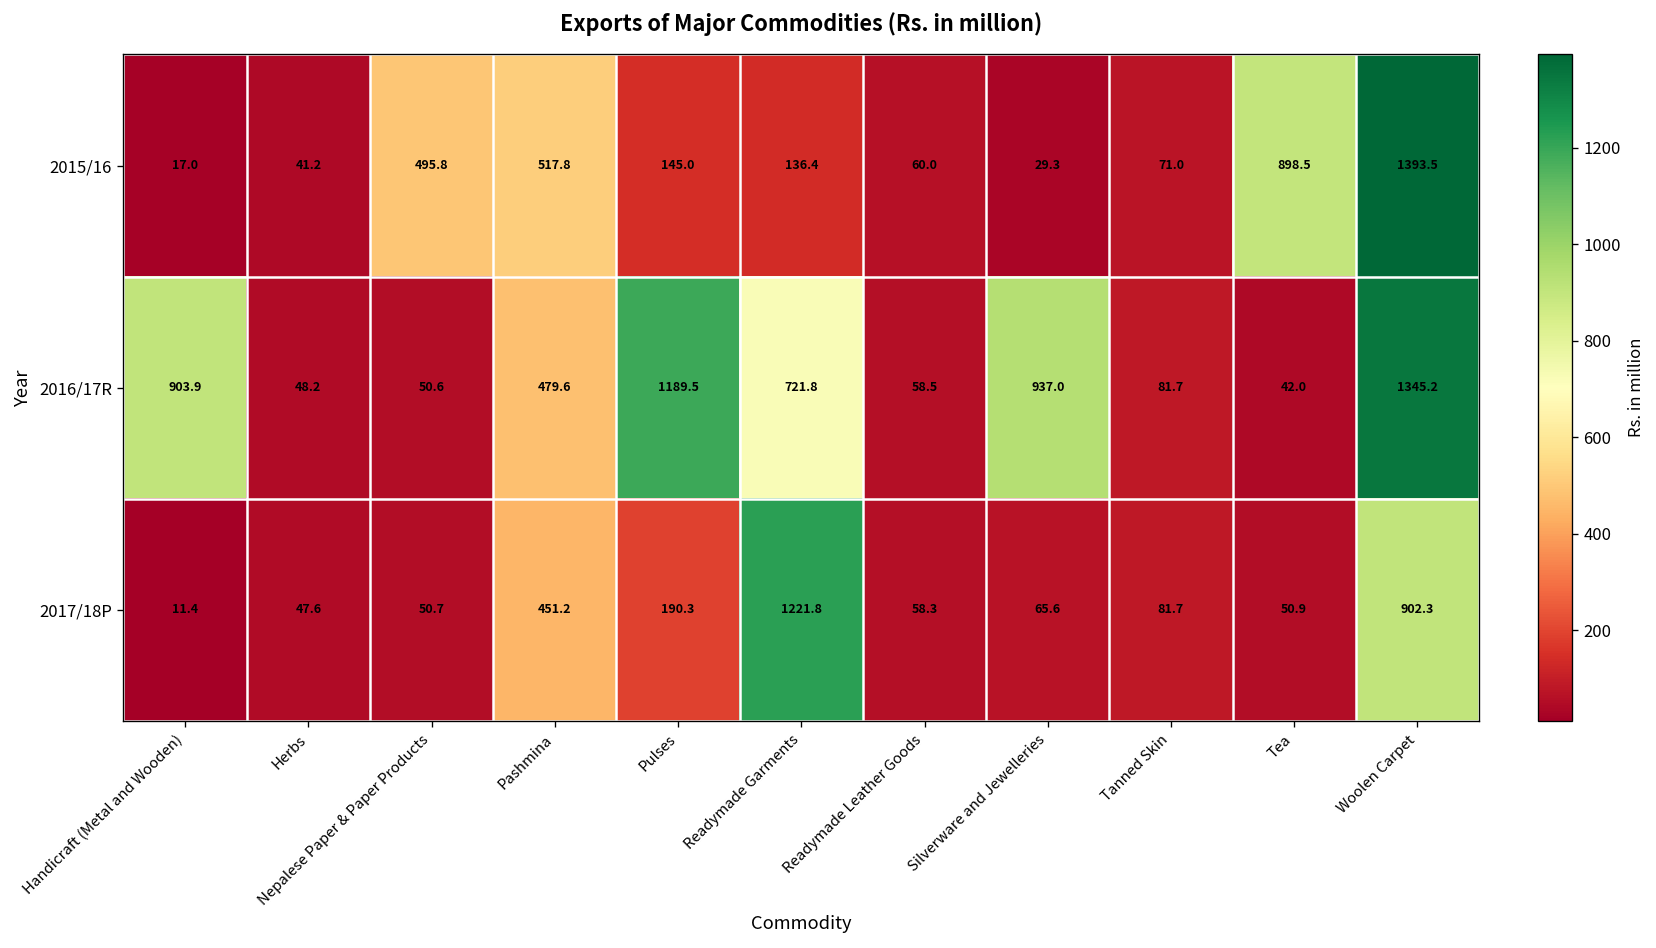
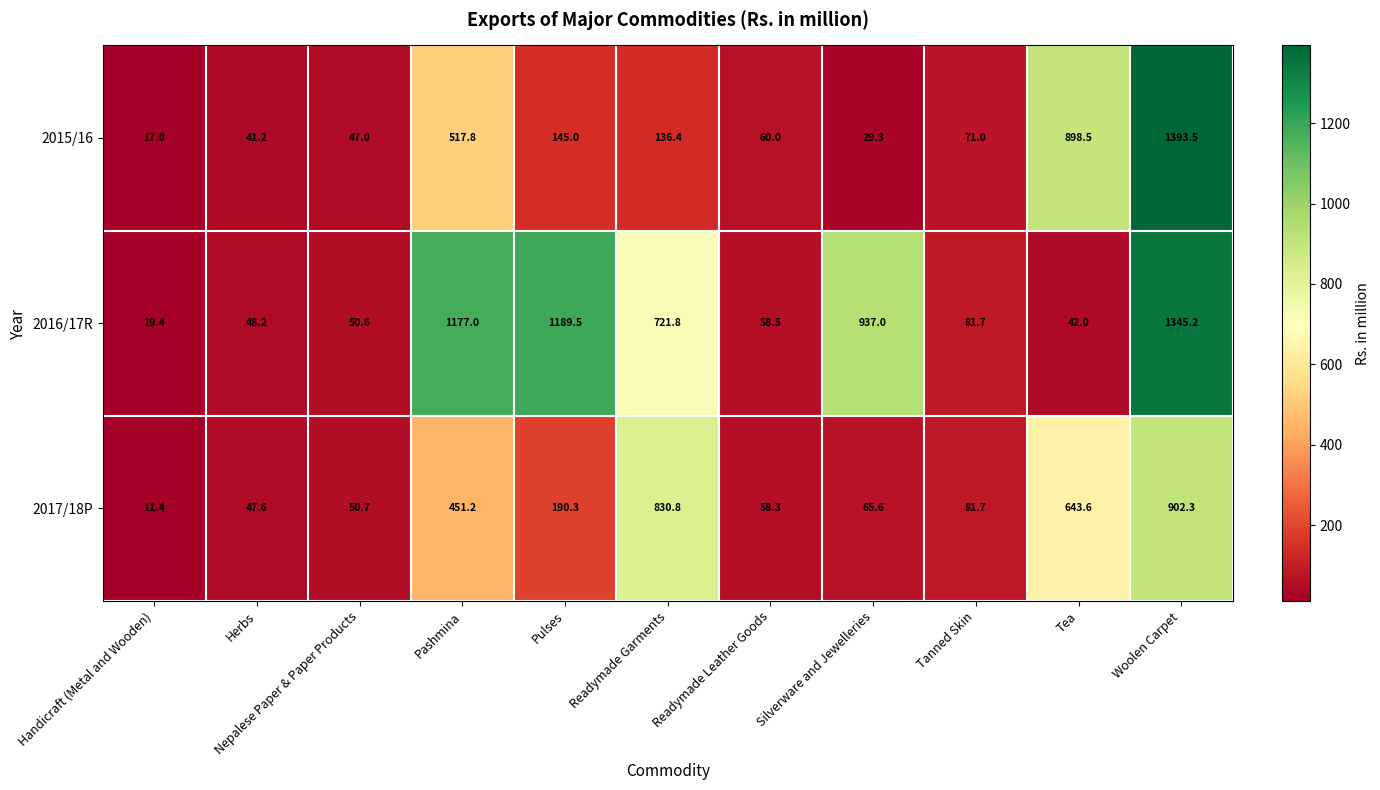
  {
    "2015/16": {
      "Handicraft (Metal and Wooden)": 17.0,
      "Herbs": 41.2,
-     "Nepalese Paper & Paper Products": 495.8,
+     "Nepalese Paper & Paper Products": 47.0,
      "Pashmina": 517.8,
      "Pulses": 145.0,
      "Readymade Garments": 136.4,
      "Readymade Leather Goods": 60.0,
      "Silverware and Jewelleries": 29.3,
      "Tanned Skin": 71.0,
      "Tea": 898.5,
      "Woolen Carpet": 1393.5
    },
    "2016/17R": {
-     "Handicraft (Metal and Wooden)": 903.9,
+     "Handicraft (Metal and Wooden)": 19.4,
      "Herbs": 48.2,
      "Nepalese Paper & Paper Products": 50.6,
-     "Pashmina": 479.6,
+     "Pashmina": 1177.0,
      "Pulses": 1189.5,
      "Readymade Garments": 721.8,
      "Readymade Leather Goods": 58.5,
      "Silverware and Jewelleries": 937.0,
      "Tanned Skin": 81.7,
      "Tea": 42.0,
      "Woolen Carpet": 1345.2
    },
    "2017/18P": {
      "Handicraft (Metal and Wooden)": 11.4,
      "Herbs": 47.6,
      "Nepalese Paper & Paper Products": 50.7,
      "Pashmina": 451.2,
      "Pulses": 190.3,
-     "Readymade Garments": 1221.8,
+     "Readymade Garments": 830.8,
      "Readymade Leather Goods": 58.3,
      "Silverware and Jewelleries": 65.6,
      "Tanned Skin": 81.7,
-     "Tea": 50.9,
+     "Tea": 643.6,
      "Woolen Carpet": 902.3
    }
  }
